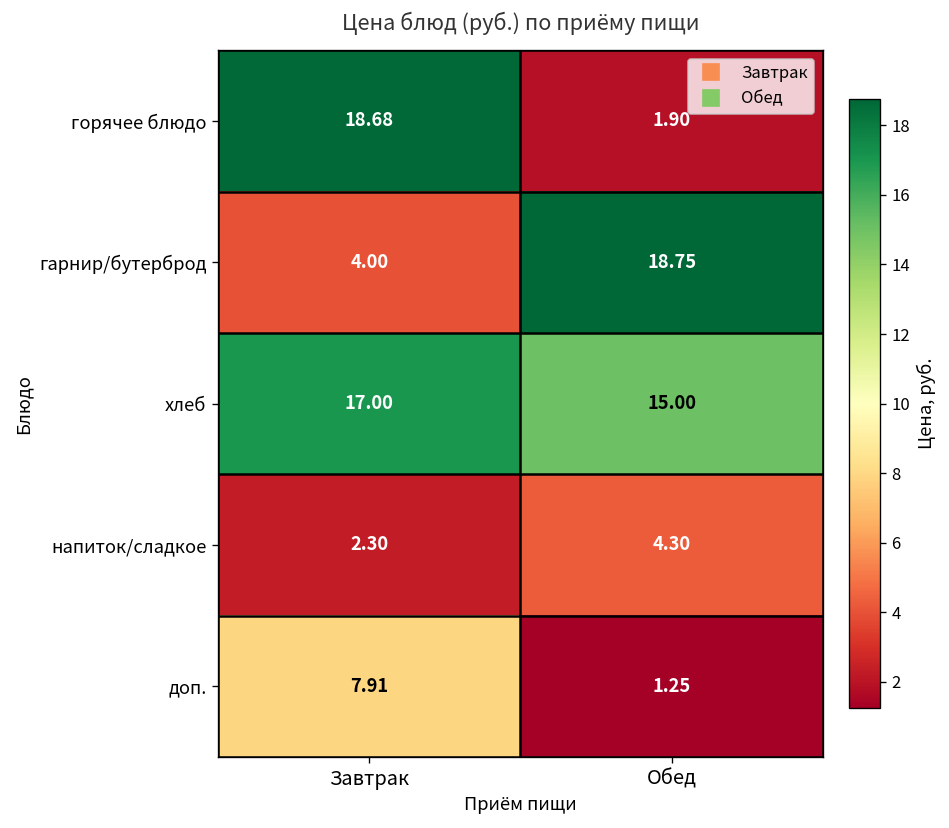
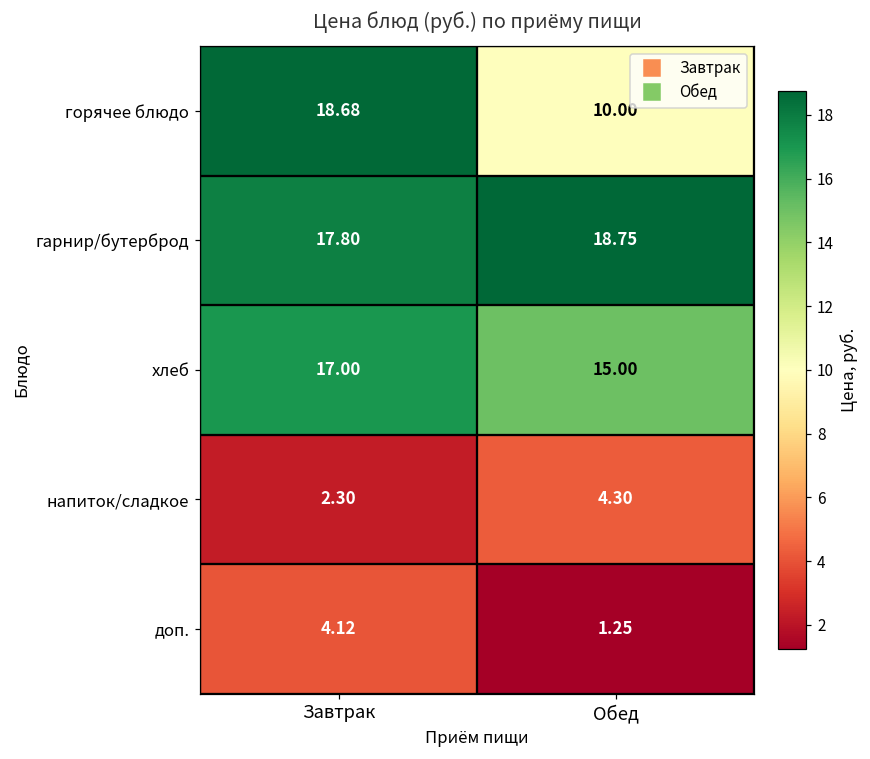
  {
    "горячее блюдо": {
      "Завтрак": 18.68,
-     "Обед": 1.90
+     "Обед": 10.00
    },
    "гарнир/бутерброд": {
-     "Завтрак": 4.00,
+     "Завтрак": 17.80,
      "Обед": 18.75
    },
    "хлеб": {
      "Завтрак": 17.00,
      "Обед": 15.00
    },
    "напиток/сладкое": {
      "Завтрак": 2.30,
      "Обед": 4.30
    },
    "доп.": {
-     "Завтрак": 7.91,
+     "Завтрак": 4.12,
      "Обед": 1.25
    }
  }
